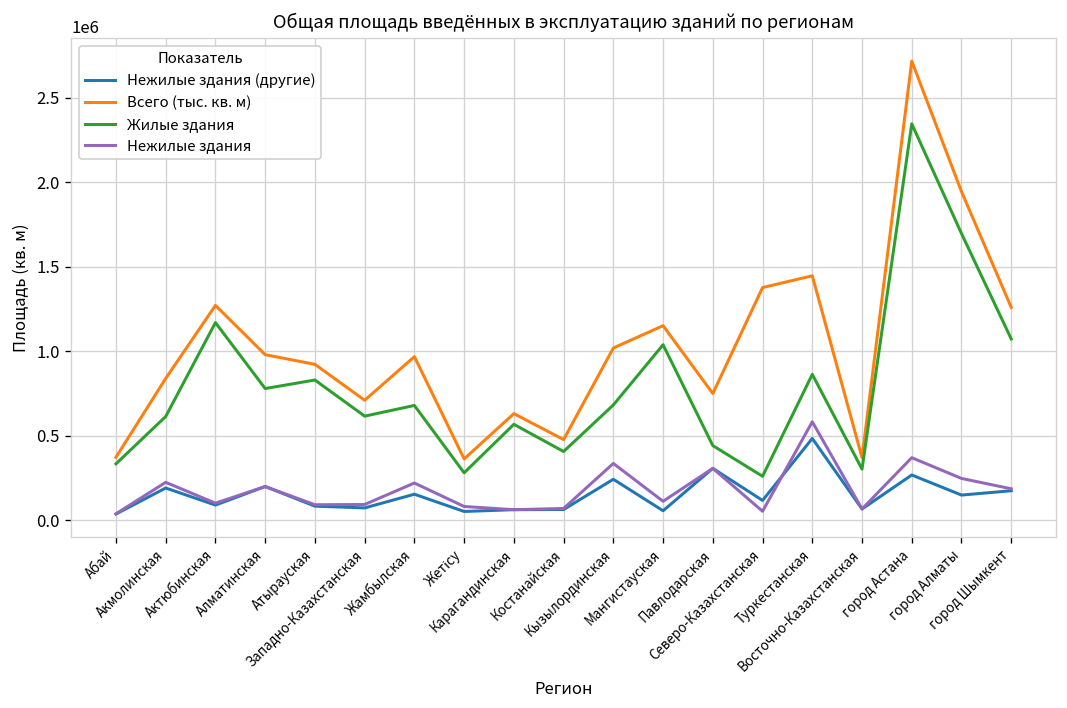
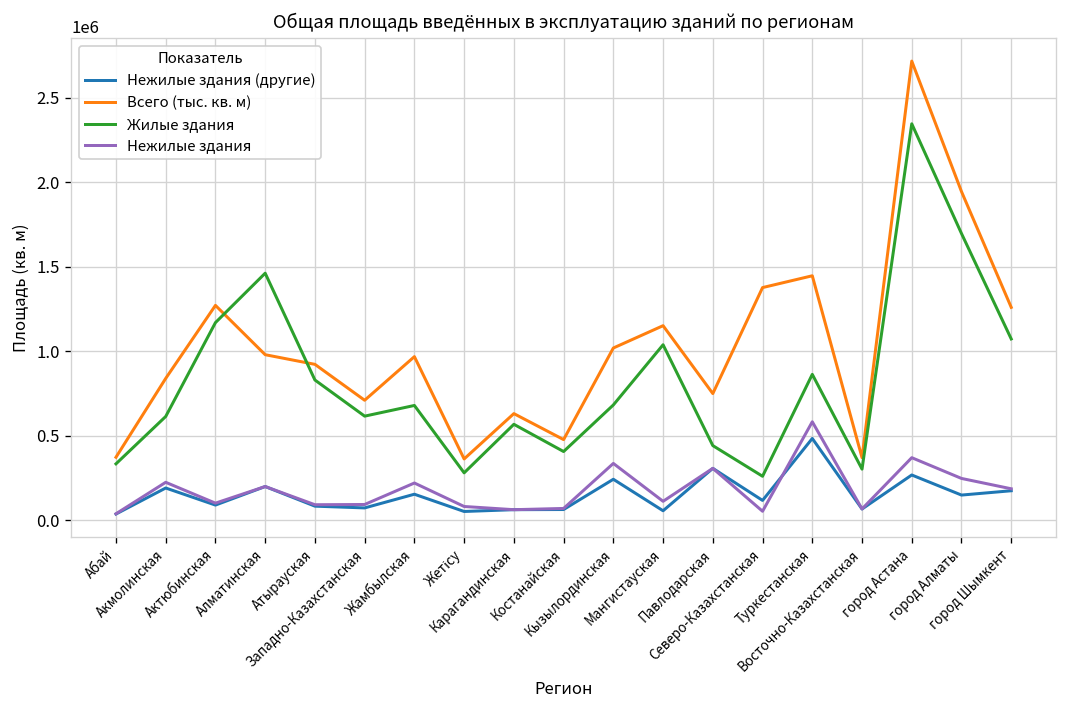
  {
    "Нежилые здания (другие)": {
      "Акмолинская": 190000,
      "Западно-Казахстанская": 70000,
      "Жамбылская": 150000,
      "Жетісу": 50000,
      "Кызылординская": 240000,
      "Мангистауская": 60000,
      "Северо-Казахстанская": 120000,
      "Туркестанская": 480000,
      "город Астана": 270000,
      "город Алматы": 150000
    },
    "Всего (тыс. кв. м)": {
      "Абай": 370000,
      "Акмолинская": 840000,
      "Актюбинская": 1270000,
      "Алматинская": 980000,
      "Атырауская": 920000,
      "Западно-Казахстанская": 710000,
      "Жамбылская": 970000,
      "Жетісу": 360000,
      "Карагандинская": 630000,
      "Костанайская": 480000,
      "Кызылординская": 1020000,
      "Мангистауская": 1150000,
      "Павлодарская": 750000,
      "Северо-Казахстанская": 1380000,
      "Туркестанская": 1450000,
      "Восточно-Казахстанская": 370000,
      "город Астана": 2720000,
      "город Алматы": 1950000,
      "город Шымкент": 1260000
    },
    "Жилые здания": {
      "Абай": 330000,
      "Акмолинская": 610000,
      "Актюбинская": 1170000,
-     "Алматинская": 780000,
+     "Алматинская": 1460000,
      "Атырауская": 830000,
      "Западно-Казахстанская": 620000,
      "Жамбылская": 680000,
      "Жетісу": 280000,
      "Карагандинская": 570000,
      "Костанайская": 410000,
      "Кызылординская": 680000,
      "Мангистауская": 1040000,
      "Павлодарская": 440000,
      "Северо-Казахстанская": 260000,
      "Туркестанская": 860000,
      "Восточно-Казахстанская": 300000,
      "город Астана": 2350000,
      "город Алматы": 1700000,
      "город Шымкент": 1070000
    },
    "Нежилые здания": {
      "Акмолинская": 230000,
      "Западно-Казахстанская": 90000,
      "Жамбылская": 220000,
      "Жетісу": 80000,
      "Кызылординская": 340000,
      "Мангистауская": 110000,
      "Северо-Казахстанская": 50000,
      "Туркестанская": 580000,
      "город Астана": 370000,
      "город Алматы": 250000
    }
  }
